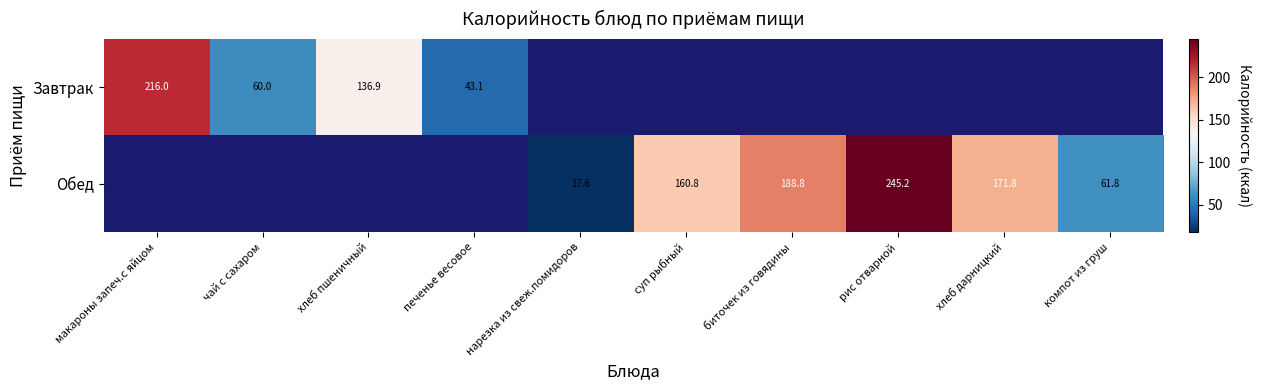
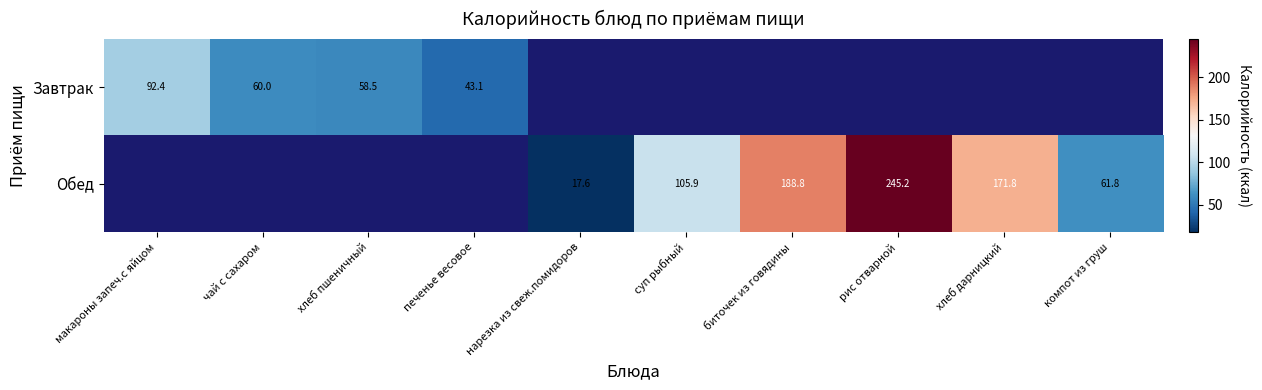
  {
    "Завтрак": {
-     "макароны запеч.с яйцом": 216.0,
+     "макароны запеч.с яйцом": 92.4,
      "чай с сахаром": 60.0,
-     "хлеб пшеничный": 136.9,
+     "хлеб пшеничный": 58.5,
      "печенье весовое": 43.1
    },
    "Обед": {
      "нарезка из свеж.помидоров": 17.6,
-     "суп рыбный": 160.8,
+     "суп рыбный": 105.9,
      "биточек из говядины": 188.8,
      "рис отварной": 245.2,
      "хлеб дарницкий": 171.8,
      "компот из груш": 61.8
    }
  }
